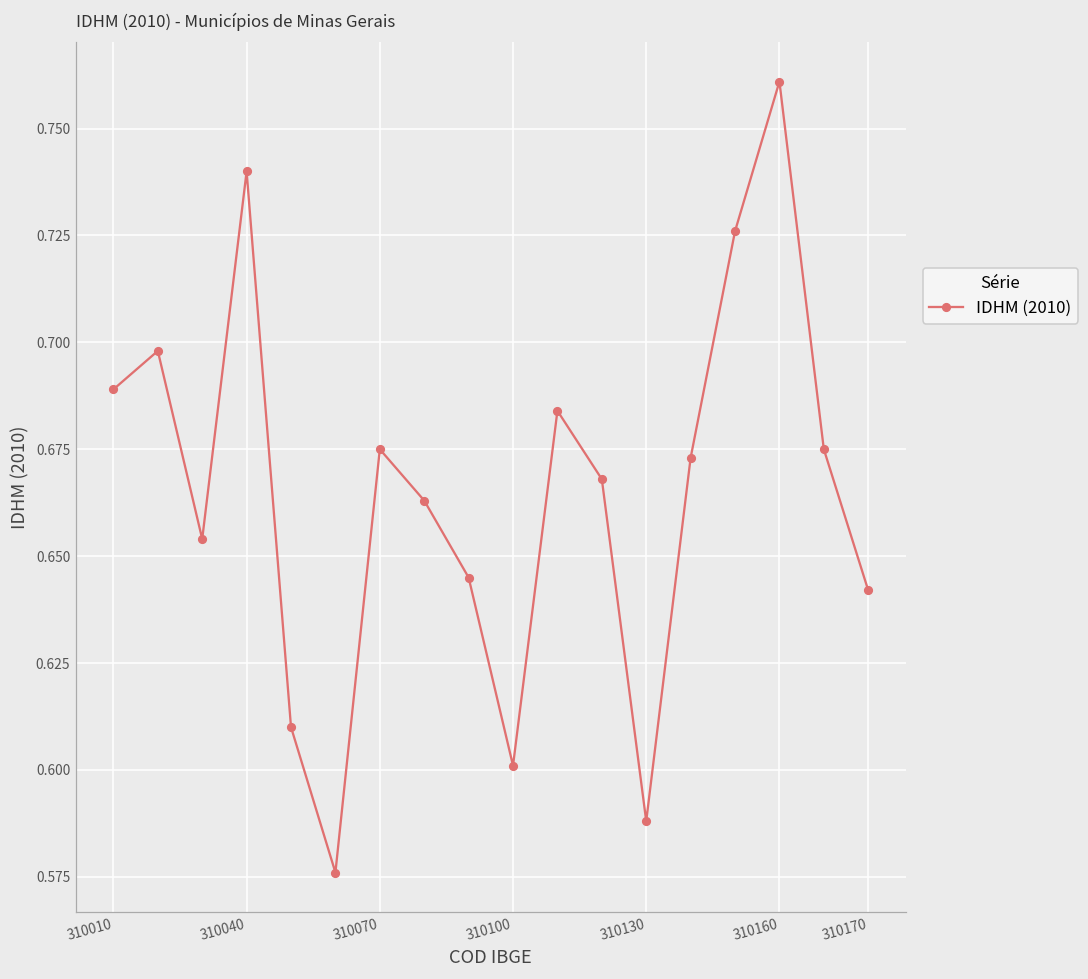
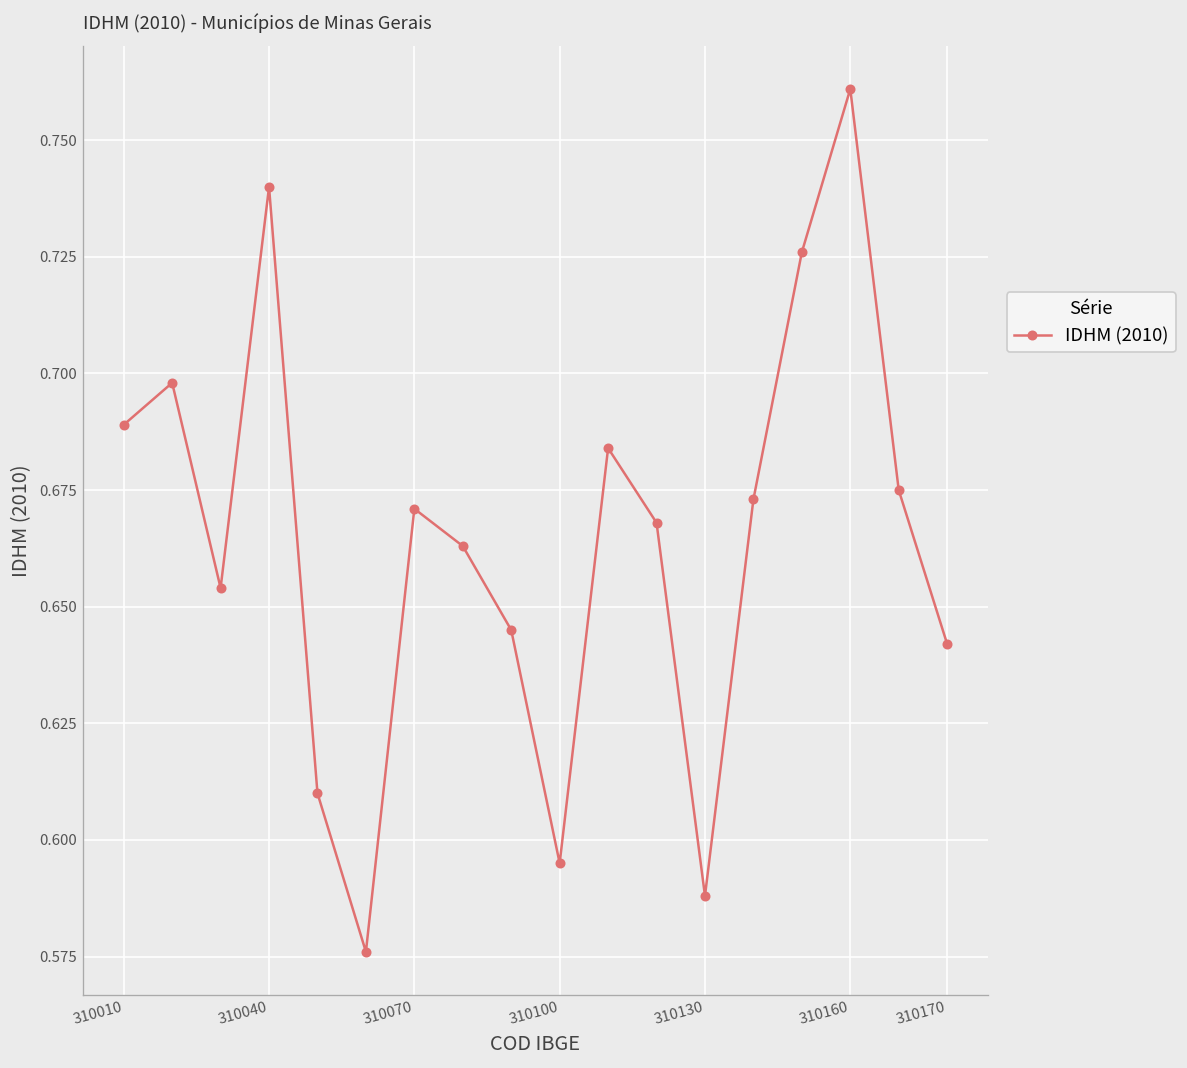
  {
    "310010": 0.689,
    "310040": 0.740,
-   "310070": 0.675,
-   "310100": 0.601,
+   "310070": 0.671,
+   "310100": 0.595,
    "310130": 0.588,
    "310160": 0.761,
    "310170": 0.642
  }
